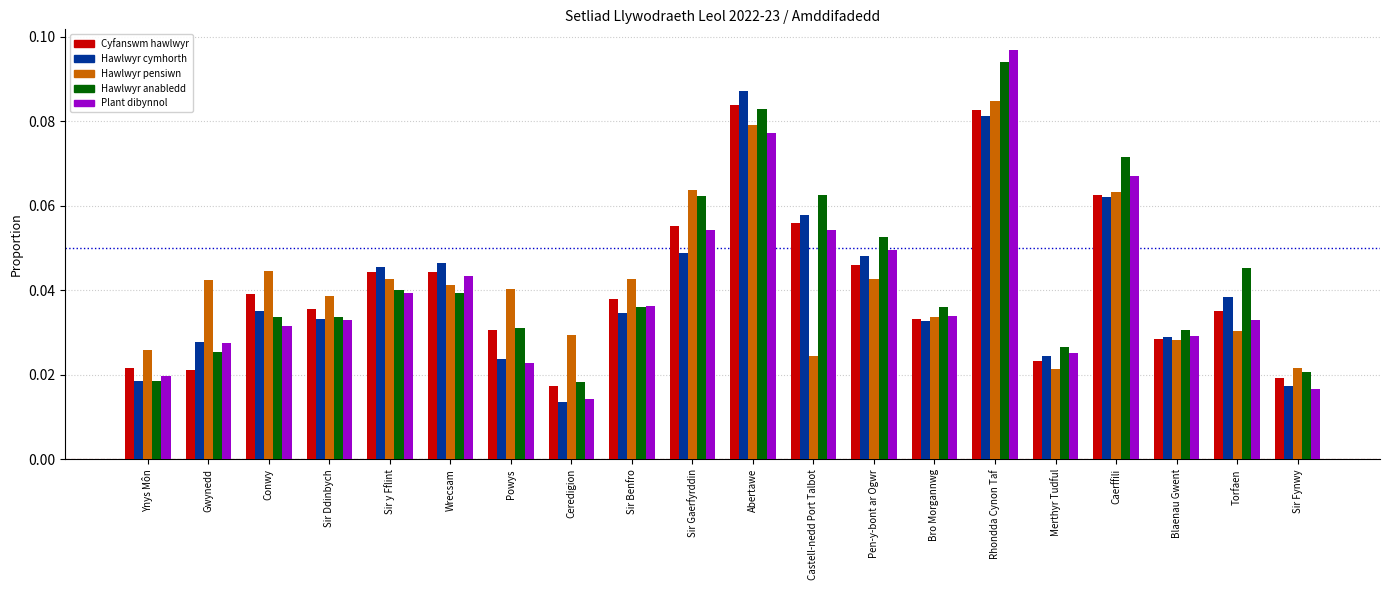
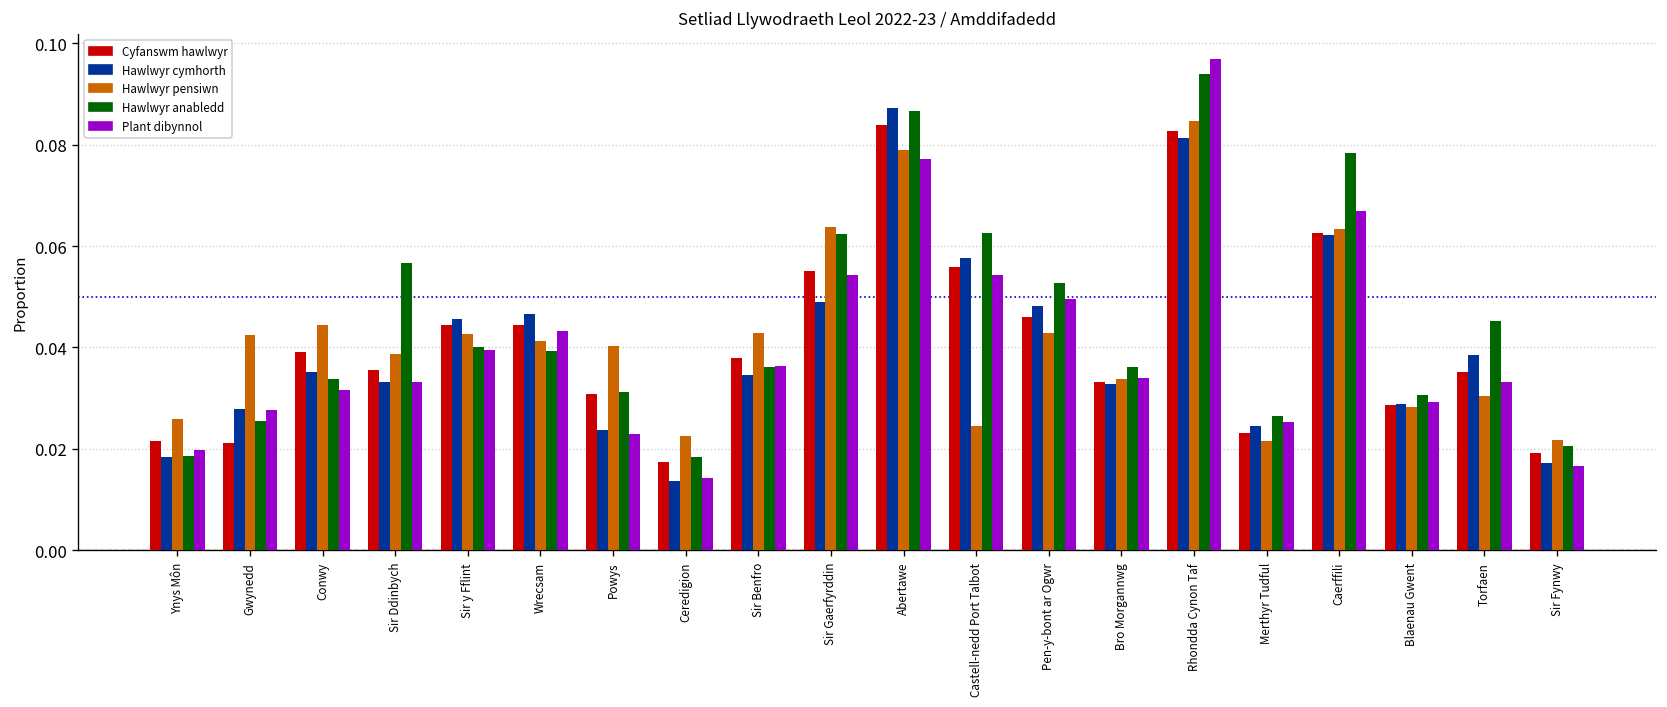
  {
    "Cyfanswm hawlwyr": {
      "Ynys Môn": 0.022,
      "Gwynedd": 0.021,
      "Conwy": 0.039,
      "Sir Ddinbych": 0.036,
      "Sir y Fflint": 0.044,
      "Wrecsam": 0.044,
      "Powys": 0.031,
      "Ceredigion": 0.017,
      "Sir Benfro": 0.038,
      "Sir Gaerfyrddin": 0.055,
      "Abertawe": 0.084,
      "Castell-nedd Port Talbot": 0.056,
      "Pen-y-bont ar Ogwr": 0.046,
      "Bro Morgannwg": 0.033,
      "Rhondda Cynon Taf": 0.083,
      "Merthyr Tudful": 0.023,
      "Caerffili": 0.063,
      "Blaenau Gwent": 0.029,
      "Torfaen": 0.035,
      "Sir Fynwy": 0.019
    },
    "Hawlwyr cymhorth": {
      "Ynys Môn": 0.018,
      "Gwynedd": 0.028,
      "Conwy": 0.035,
      "Sir Ddinbych": 0.033,
      "Sir y Fflint": 0.046,
      "Wrecsam": 0.047,
      "Powys": 0.024,
      "Ceredigion": 0.014,
      "Sir Benfro": 0.035,
      "Sir Gaerfyrddin": 0.049,
      "Abertawe": 0.087,
      "Castell-nedd Port Talbot": 0.058,
      "Pen-y-bont ar Ogwr": 0.048,
      "Bro Morgannwg": 0.033,
      "Rhondda Cynon Taf": 0.081,
      "Merthyr Tudful": 0.024,
      "Caerffili": 0.062,
      "Blaenau Gwent": 0.029,
      "Torfaen": 0.039,
      "Sir Fynwy": 0.017
    },
    "Hawlwyr pensiwn": {
      "Ynys Môn": 0.026,
      "Gwynedd": 0.043,
      "Conwy": 0.045,
      "Sir Ddinbych": 0.039,
      "Sir y Fflint": 0.043,
      "Wrecsam": 0.041,
      "Powys": 0.040,
-     "Ceredigion": 0.029,
+     "Ceredigion": 0.022,
      "Sir Benfro": 0.043,
      "Sir Gaerfyrddin": 0.064,
      "Abertawe": 0.079,
      "Castell-nedd Port Talbot": 0.024,
      "Pen-y-bont ar Ogwr": 0.043,
      "Bro Morgannwg": 0.034,
      "Rhondda Cynon Taf": 0.085,
      "Merthyr Tudful": 0.022,
      "Caerffili": 0.063,
      "Blaenau Gwent": 0.028,
      "Torfaen": 0.030,
      "Sir Fynwy": 0.022
    },
    "Hawlwyr anabledd": {
      "Ynys Môn": 0.019,
      "Gwynedd": 0.025,
      "Conwy": 0.034,
-     "Sir Ddinbych": 0.034,
+     "Sir Ddinbych": 0.057,
      "Sir y Fflint": 0.040,
      "Wrecsam": 0.039,
      "Powys": 0.031,
      "Ceredigion": 0.018,
      "Sir Benfro": 0.036,
      "Sir Gaerfyrddin": 0.062,
-     "Abertawe": 0.083,
+     "Abertawe": 0.087,
      "Castell-nedd Port Talbot": 0.063,
      "Pen-y-bont ar Ogwr": 0.053,
      "Bro Morgannwg": 0.036,
      "Rhondda Cynon Taf": 0.094,
      "Merthyr Tudful": 0.027,
-     "Caerffili": 0.072,
+     "Caerffili": 0.078,
      "Blaenau Gwent": 0.031,
      "Torfaen": 0.045,
      "Sir Fynwy": 0.021
    },
    "Plant dibynnol": {
      "Ynys Môn": 0.020,
      "Gwynedd": 0.028,
      "Conwy": 0.032,
      "Sir Ddinbych": 0.033,
      "Sir y Fflint": 0.039,
      "Wrecsam": 0.043,
      "Powys": 0.023,
      "Ceredigion": 0.014,
      "Sir Benfro": 0.036,
      "Sir Gaerfyrddin": 0.054,
      "Abertawe": 0.077,
      "Castell-nedd Port Talbot": 0.054,
      "Pen-y-bont ar Ogwr": 0.050,
      "Bro Morgannwg": 0.034,
      "Rhondda Cynon Taf": 0.097,
      "Merthyr Tudful": 0.025,
      "Caerffili": 0.067,
      "Blaenau Gwent": 0.029,
      "Torfaen": 0.033,
      "Sir Fynwy": 0.017
    }
  }
